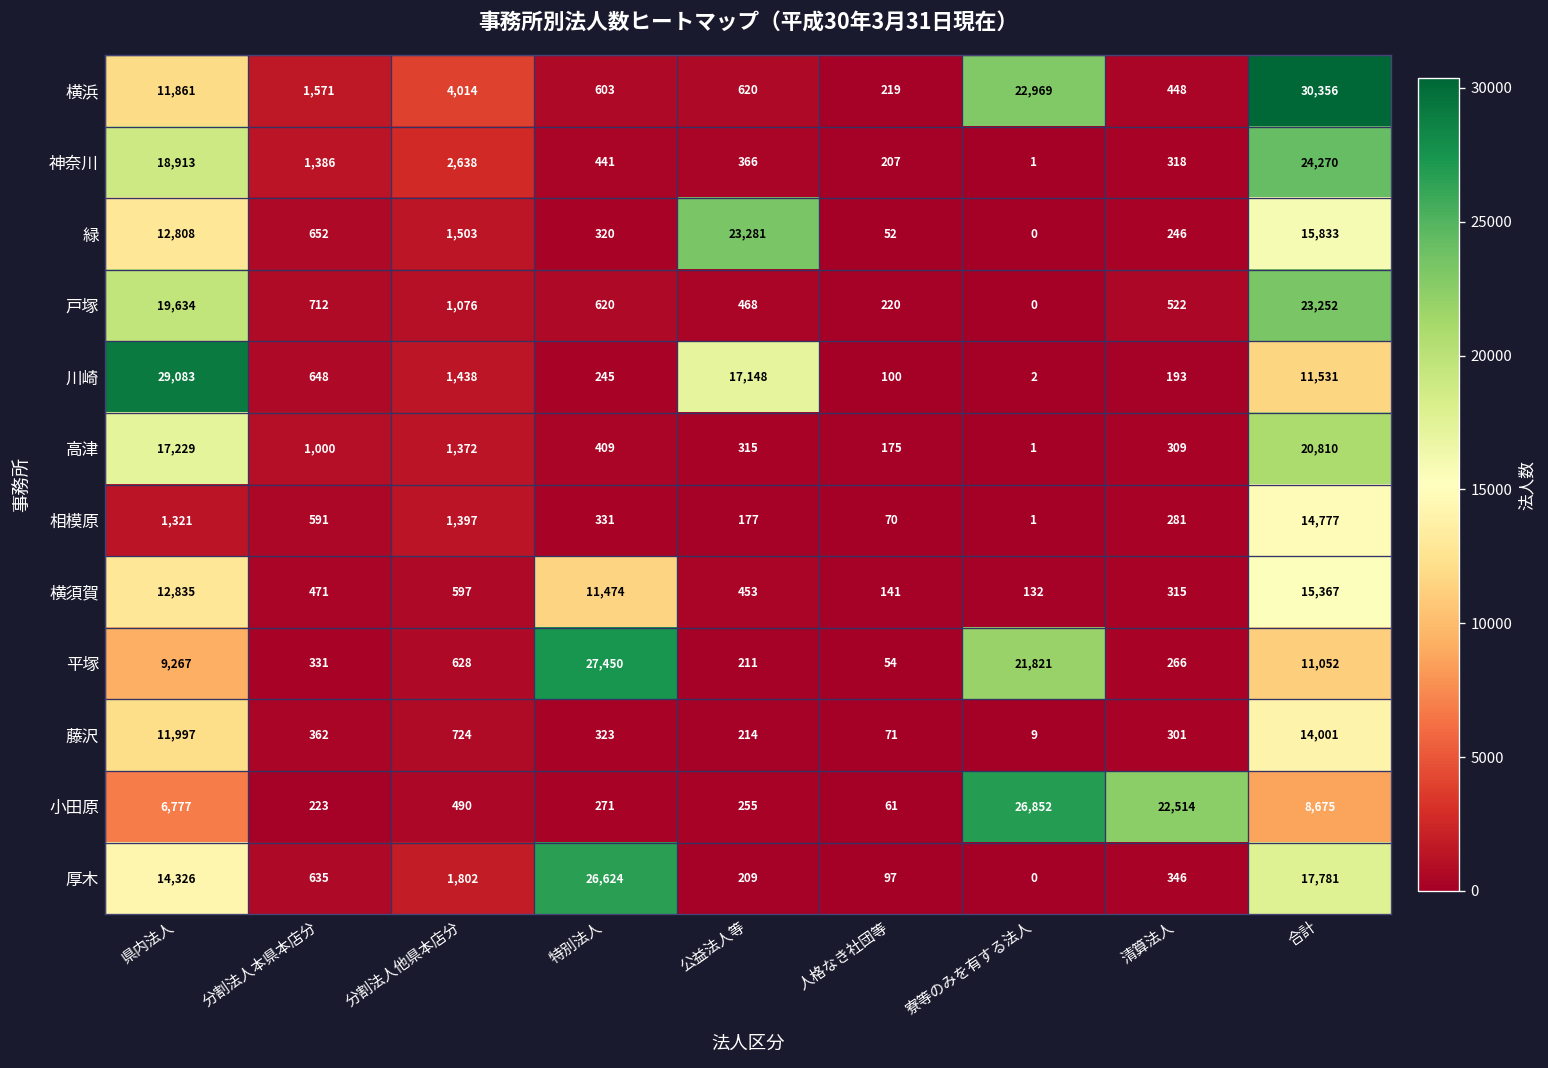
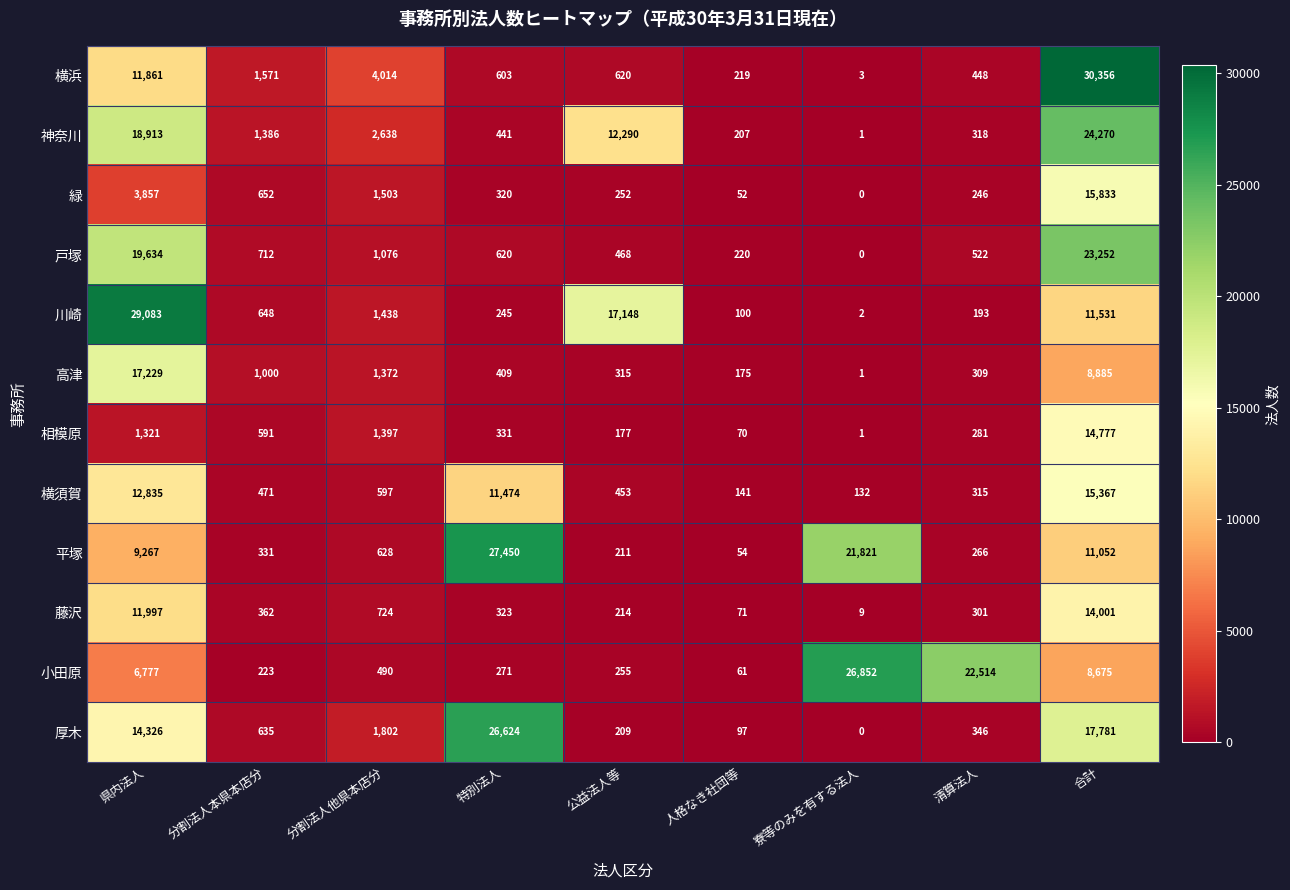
  {
    "横浜": {
      "県内法人": "11,861",
      "分割法人本県本店分": "1,571",
      "分割法人他県本店分": "4,014",
      "特別法人": "603",
      "公益法人等": "620",
      "人格なき社団等": "219",
-     "寮等のみを有する法人": "22,969",
+     "寮等のみを有する法人": "3",
      "清算法人": "448",
      "合計": "30,356"
    },
    "神奈川": {
      "県内法人": "18,913",
      "分割法人本県本店分": "1,386",
      "分割法人他県本店分": "2,638",
      "特別法人": "441",
-     "公益法人等": "366",
+     "公益法人等": "12,290",
      "人格なき社団等": "207",
      "寮等のみを有する法人": "1",
      "清算法人": "318",
      "合計": "24,270"
    },
    "緑": {
-     "県内法人": "12,808",
+     "県内法人": "3,857",
      "分割法人本県本店分": "652",
      "分割法人他県本店分": "1,503",
      "特別法人": "320",
-     "公益法人等": "23,281",
+     "公益法人等": "252",
      "人格なき社団等": "52",
      "寮等のみを有する法人": "0",
      "清算法人": "246",
      "合計": "15,833"
    },
    "戸塚": {
      "県内法人": "19,634",
      "分割法人本県本店分": "712",
      "分割法人他県本店分": "1,076",
      "特別法人": "620",
      "公益法人等": "468",
      "人格なき社団等": "220",
      "寮等のみを有する法人": "0",
      "清算法人": "522",
      "合計": "23,252"
    },
    "川崎": {
      "県内法人": "29,083",
      "分割法人本県本店分": "648",
      "分割法人他県本店分": "1,438",
      "特別法人": "245",
      "公益法人等": "17,148",
      "人格なき社団等": "100",
      "寮等のみを有する法人": "2",
      "清算法人": "193",
      "合計": "11,531"
    },
    "高津": {
      "県内法人": "17,229",
      "分割法人本県本店分": "1,000",
      "分割法人他県本店分": "1,372",
      "特別法人": "409",
      "公益法人等": "315",
      "人格なき社団等": "175",
      "寮等のみを有する法人": "1",
      "清算法人": "309",
-     "合計": "20,810"
+     "合計": "8,885"
    },
    "相模原": {
      "県内法人": "1,321",
      "分割法人本県本店分": "591",
      "分割法人他県本店分": "1,397",
      "特別法人": "331",
      "公益法人等": "177",
      "人格なき社団等": "70",
      "寮等のみを有する法人": "1",
      "清算法人": "281",
      "合計": "14,777"
    },
    "横須賀": {
      "県内法人": "12,835",
      "分割法人本県本店分": "471",
      "分割法人他県本店分": "597",
      "特別法人": "11,474",
      "公益法人等": "453",
      "人格なき社団等": "141",
      "寮等のみを有する法人": "132",
      "清算法人": "315",
      "合計": "15,367"
    },
    "平塚": {
      "県内法人": "9,267",
      "分割法人本県本店分": "331",
      "分割法人他県本店分": "628",
      "特別法人": "27,450",
      "公益法人等": "211",
      "人格なき社団等": "54",
      "寮等のみを有する法人": "21,821",
      "清算法人": "266",
      "合計": "11,052"
    },
    "藤沢": {
      "県内法人": "11,997",
      "分割法人本県本店分": "362",
      "分割法人他県本店分": "724",
      "特別法人": "323",
      "公益法人等": "214",
      "人格なき社団等": "71",
      "寮等のみを有する法人": "9",
      "清算法人": "301",
      "合計": "14,001"
    },
    "小田原": {
      "県内法人": "6,777",
      "分割法人本県本店分": "223",
      "分割法人他県本店分": "490",
      "特別法人": "271",
      "公益法人等": "255",
      "人格なき社団等": "61",
      "寮等のみを有する法人": "26,852",
      "清算法人": "22,514",
      "合計": "8,675"
    },
    "厚木": {
      "県内法人": "14,326",
      "分割法人本県本店分": "635",
      "分割法人他県本店分": "1,802",
      "特別法人": "26,624",
      "公益法人等": "209",
      "人格なき社団等": "97",
      "寮等のみを有する法人": "0",
      "清算法人": "346",
      "合計": "17,781"
    }
  }
